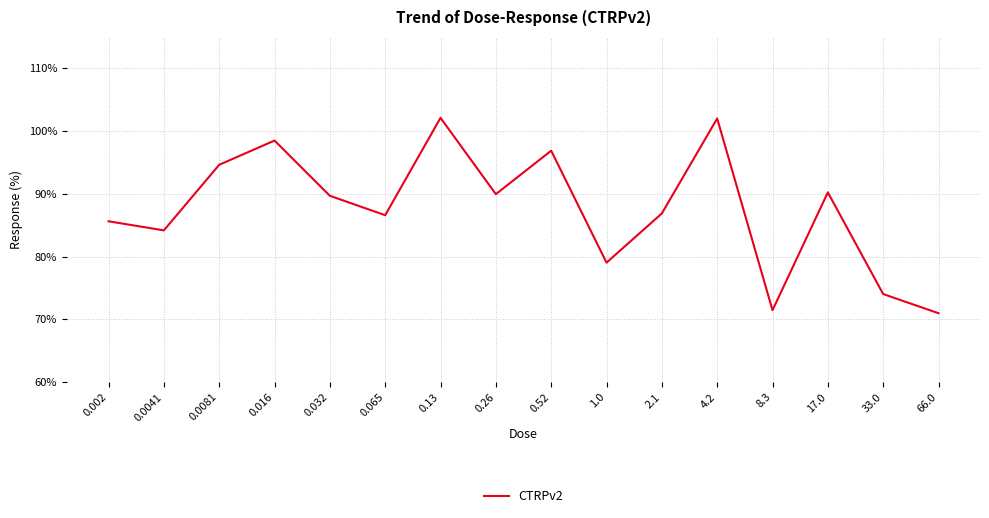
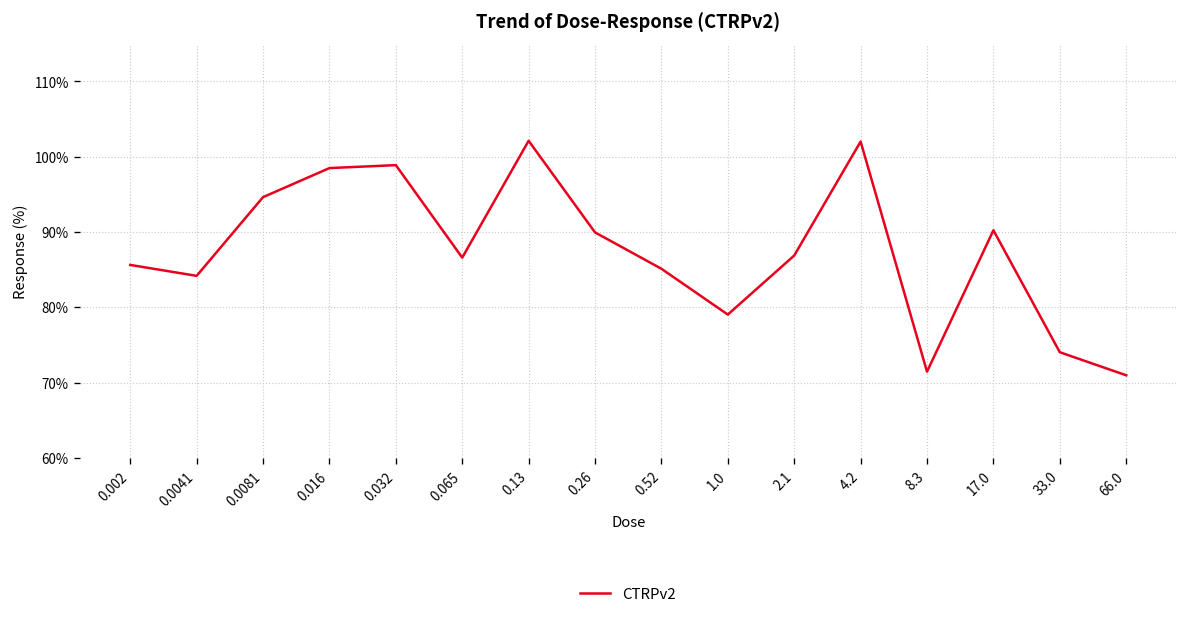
  {
    "0.002": "86%",
    "0.0041": "84%",
    "0.0081": "95%",
    "0.016": "98%",
-   "0.032": "90%",
+   "0.032": "99%",
    "0.065": "87%",
    "0.13": "102%",
    "0.26": "90%",
-   "0.52": "97%",
+   "0.52": "85%",
    "1.0": "79%",
    "2.1": "87%",
    "4.2": "102%",
    "8.3": "71%",
    "17.0": "90%",
    "33.0": "74%",
    "66.0": "71%"
  }
